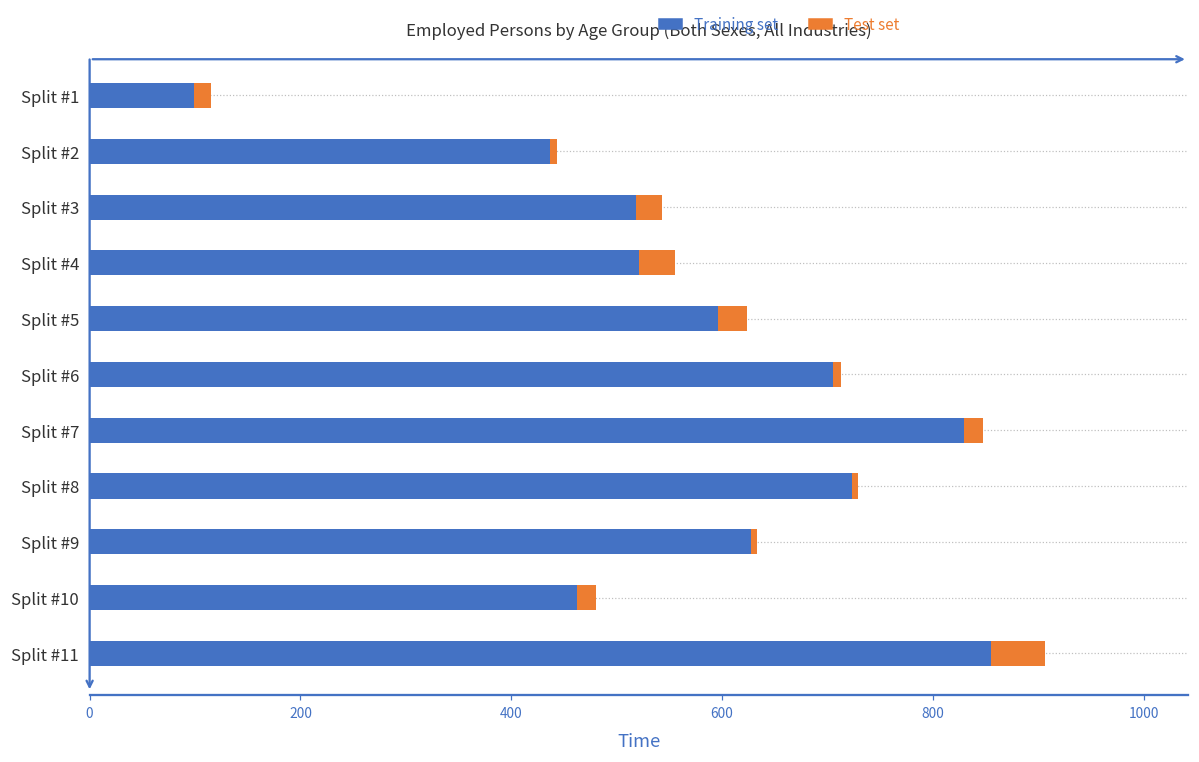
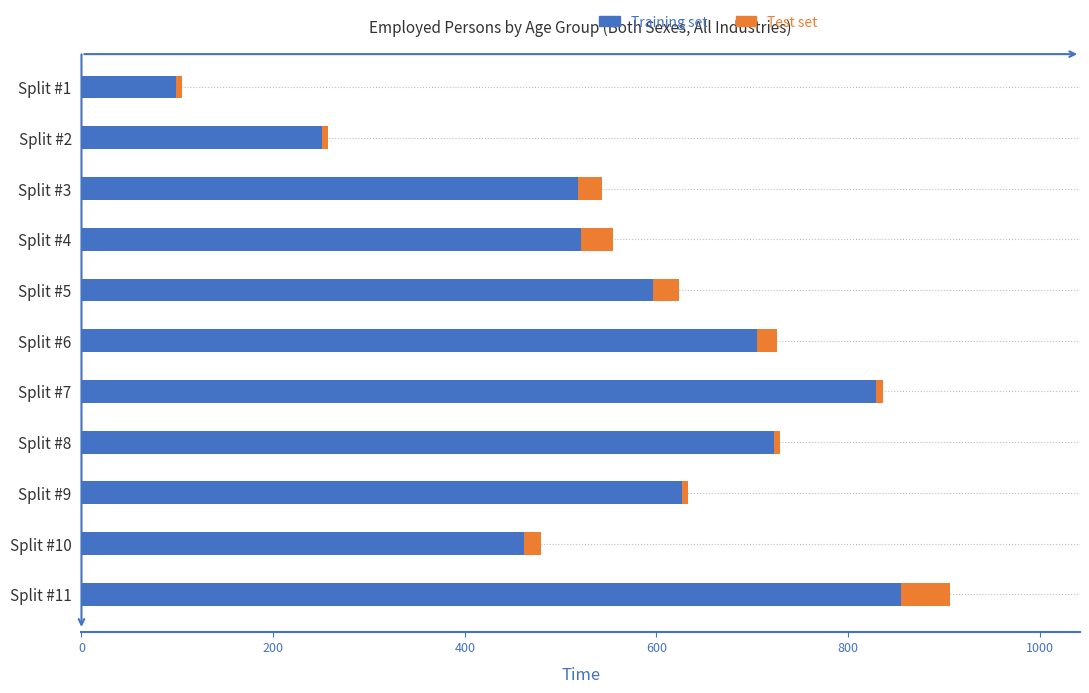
  {
    "Training set": {
      "Split #1": 100,
-     "Split #2": 440,
+     "Split #2": 250,
      "Split #3": 520,
      "Split #4": 520,
      "Split #5": 600,
      "Split #6": 710,
      "Split #7": 830,
      "Split #8": 720,
      "Split #9": 630,
      "Split #10": 460,
      "Split #11": 860
    },
    "Test set": {
-     "Split #1": 20,
+     "Split #1": 10,
      "Split #2": 10,
      "Split #3": 30,
      "Split #4": 30,
      "Split #5": 30,
-     "Split #6": 10,
-     "Split #7": 20,
+     "Split #6": 20,
+     "Split #7": 10,
      "Split #8": 10,
      "Split #9": 10,
      "Split #10": 20,
      "Split #11": 50
    }
  }
